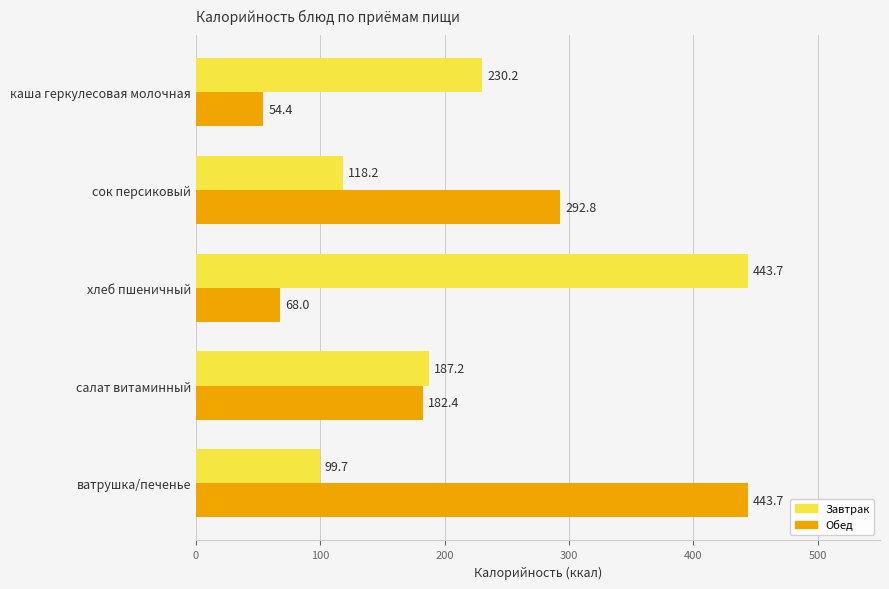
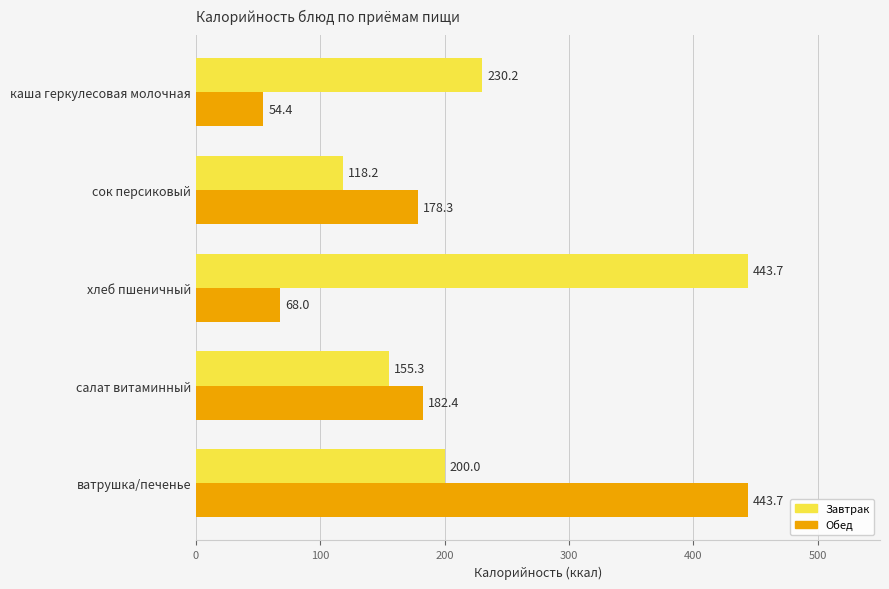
  {
    "Завтрак": {
      "каша геркулесовая молочная": 230.2,
      "сок персиковый": 118.2,
      "хлеб пшеничный": 443.7,
-     "салат витаминный": 187.2,
-     "ватрушка/печенье": 99.7
+     "салат витаминный": 155.3,
+     "ватрушка/печенье": 200.0
    },
    "Обед": {
      "каша геркулесовая молочная": 54.4,
-     "сок персиковый": 292.8,
+     "сок персиковый": 178.3,
      "хлеб пшеничный": 68.0,
      "салат витаминный": 182.4,
      "ватрушка/печенье": 443.7
    }
  }
